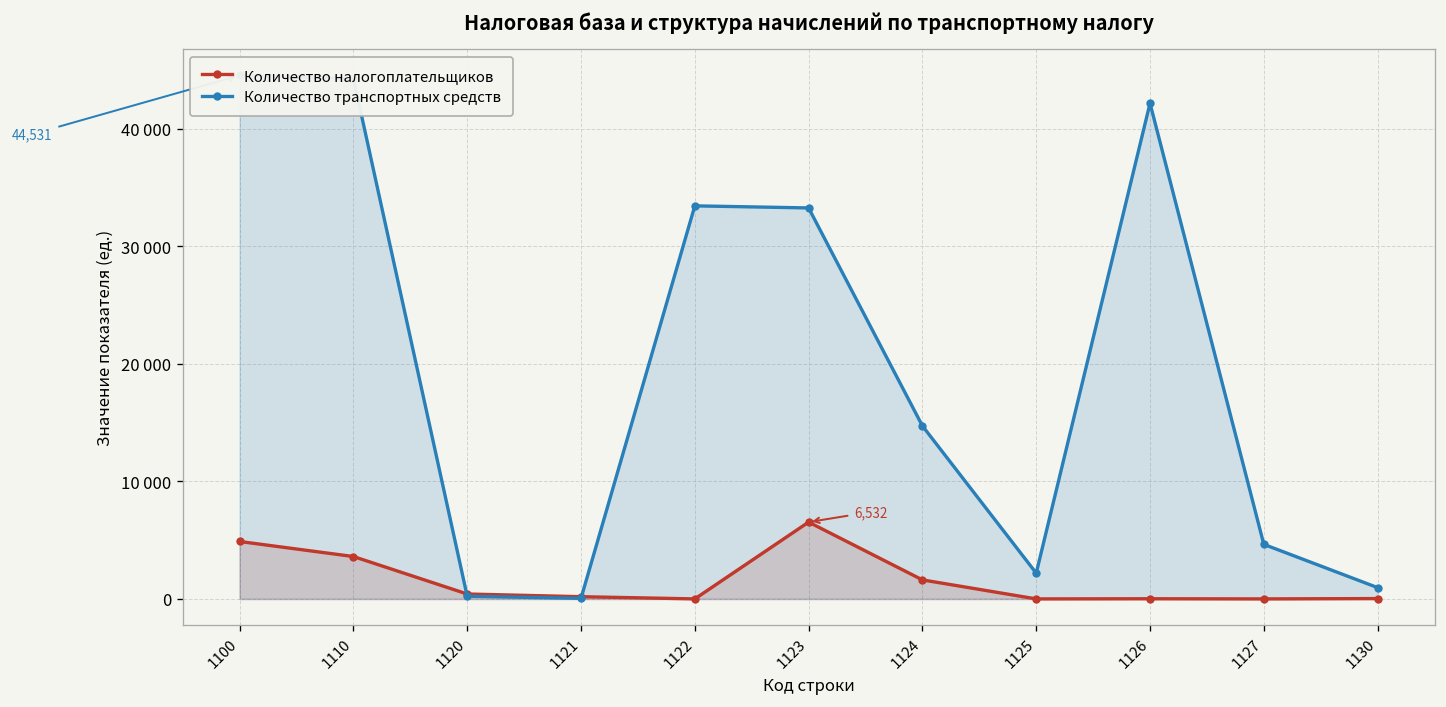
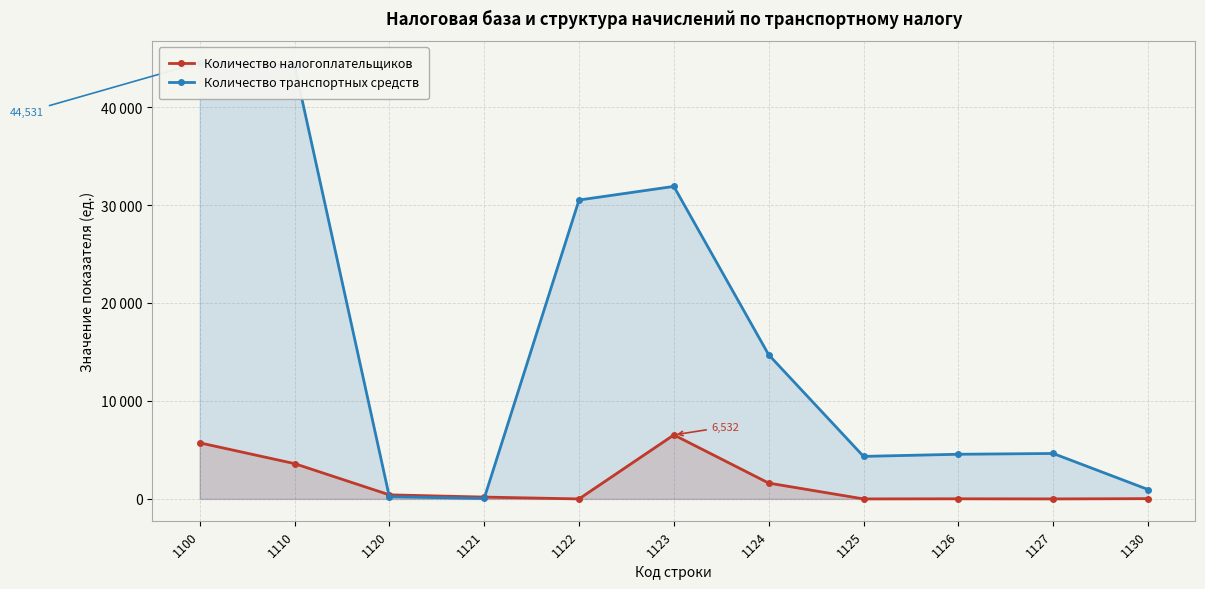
  {
    "Количество налогоплательщиков": {
-     "1100": 5000,
+     "1100": 6000,
      "1110": 4000,
      "1122": 0,
      "1124": 2000,
      "1125": 0,
      "1126": 0,
      "1127": 0,
      "1130": 0
    },
    "Количество транспортных средств": {
-     "1122": 33000,
-     "1123": 33000,
+     "1122": 31000,
+     "1123": 32000,
      "1124": 15000,
-     "1125": 2000,
-     "1126": 42000,
+     "1125": 4000,
+     "1126": 5000,
      "1127": 5000,
      "1130": 1000
    }
  }
